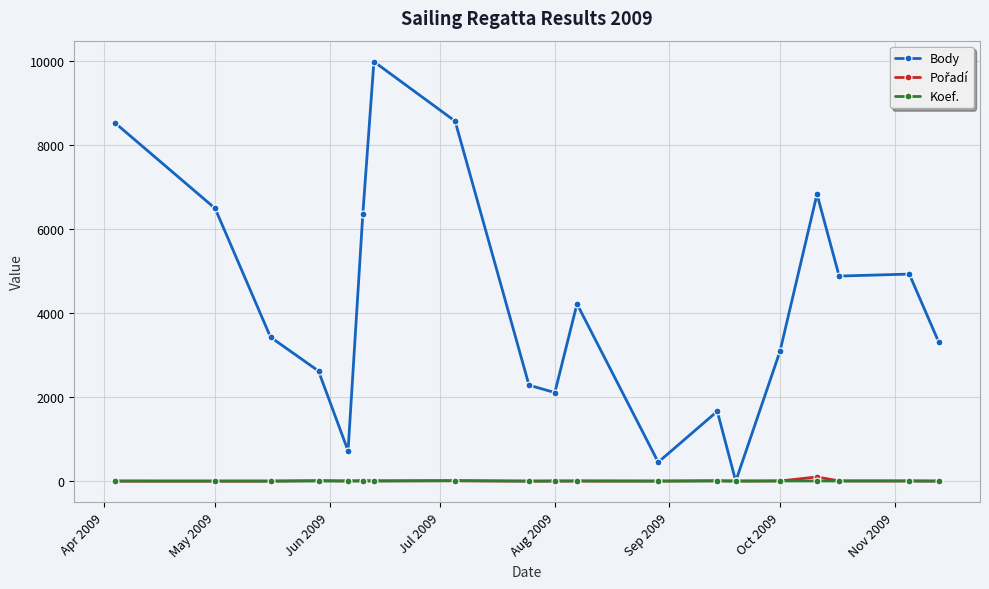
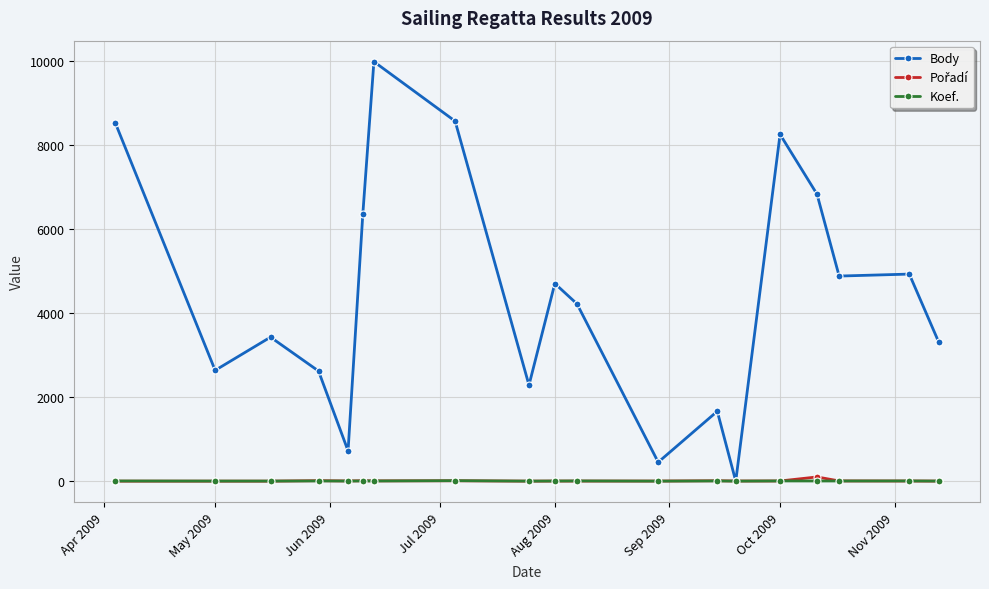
  {
    "Body": {
-     "May 2009": 6500,
-     "Aug 2009": 2100,
-     "Oct 2009": 3100
+     "May 2009": 2600,
+     "Aug 2009": 4700,
+     "Oct 2009": 8300
    }
  }
